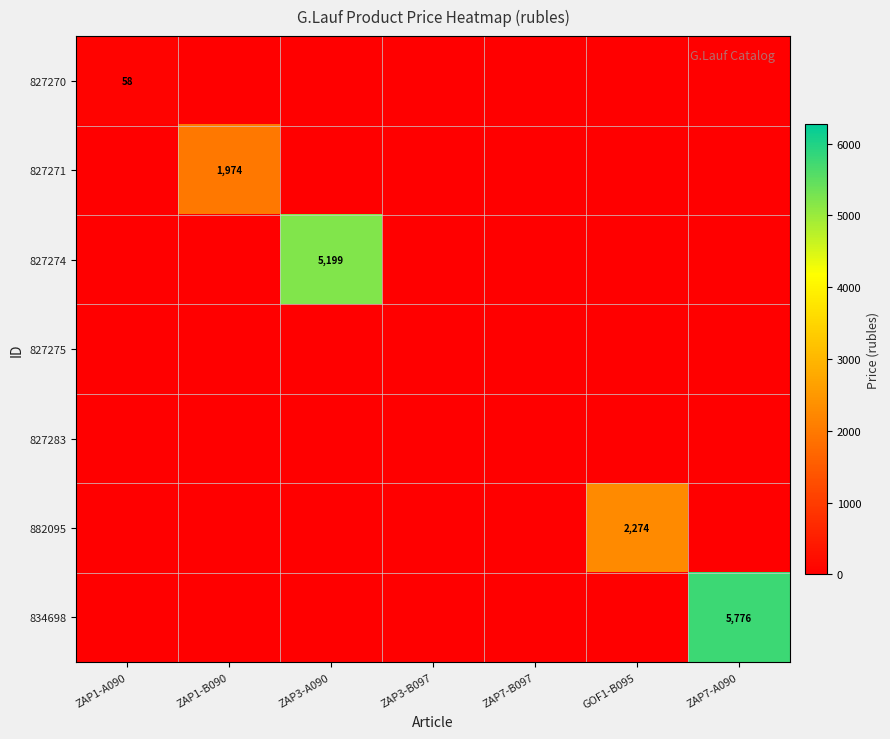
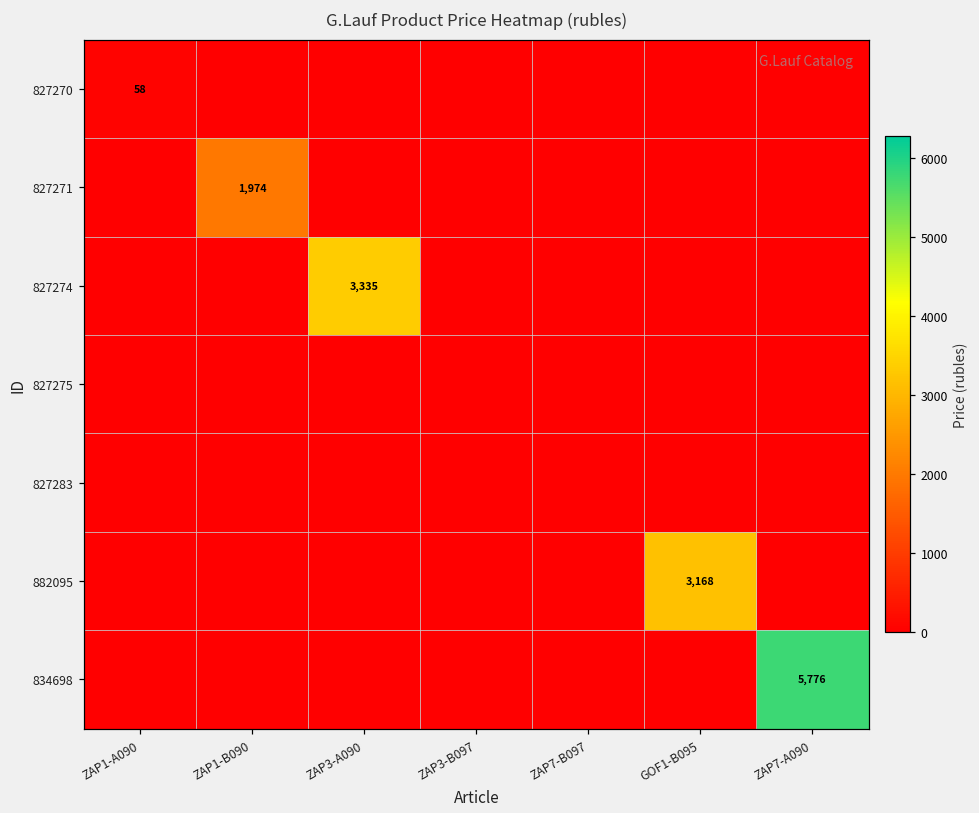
  {
    "827270": {
      "ZAP1-A090": "58"
    },
    "827271": {
      "ZAP1-B090": "1,974"
    },
    "827274": {
-     "ZAP3-A090": "5,199"
+     "ZAP3-A090": "3,335"
    },
    "882095": {
-     "GOF1-B095": "2,274"
+     "GOF1-B095": "3,168"
    },
    "834698": {
      "ZAP7-A090": "5,776"
    }
  }
